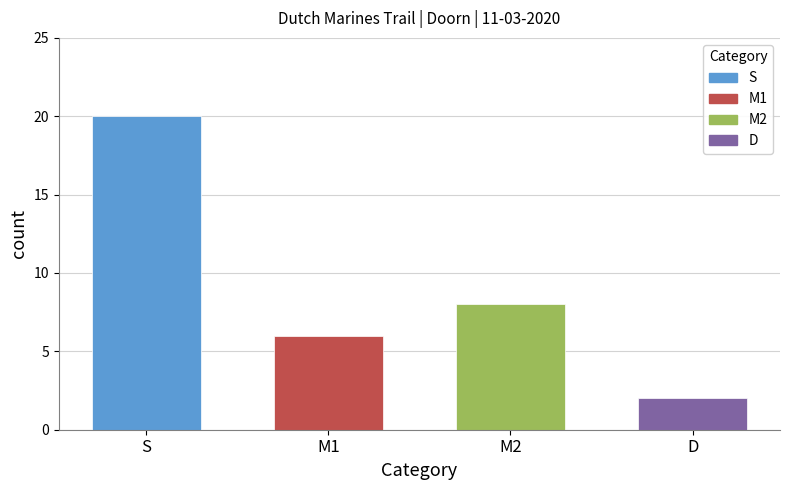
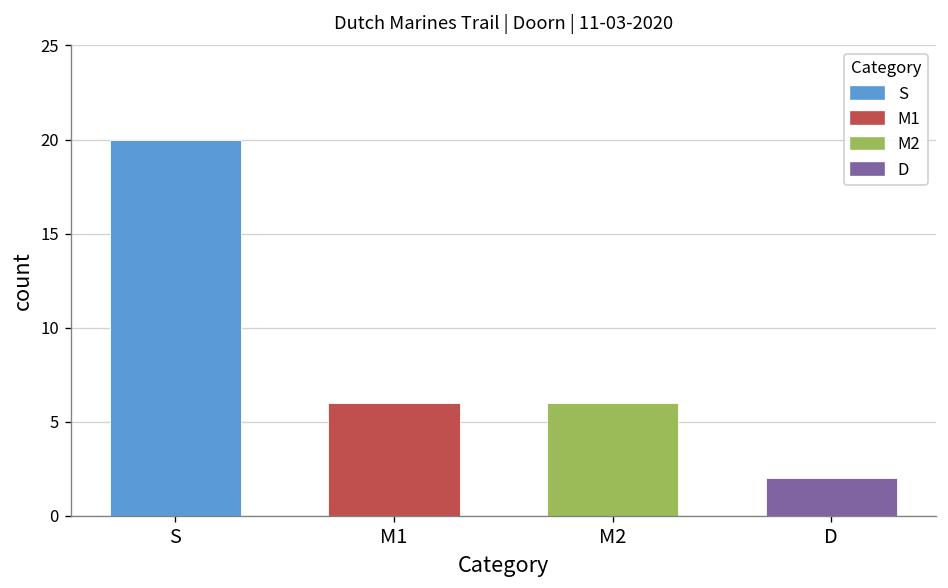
  {
    "S": 20,
    "M1": 6,
-   "M2": 8,
+   "M2": 6,
    "D": 2
  }
